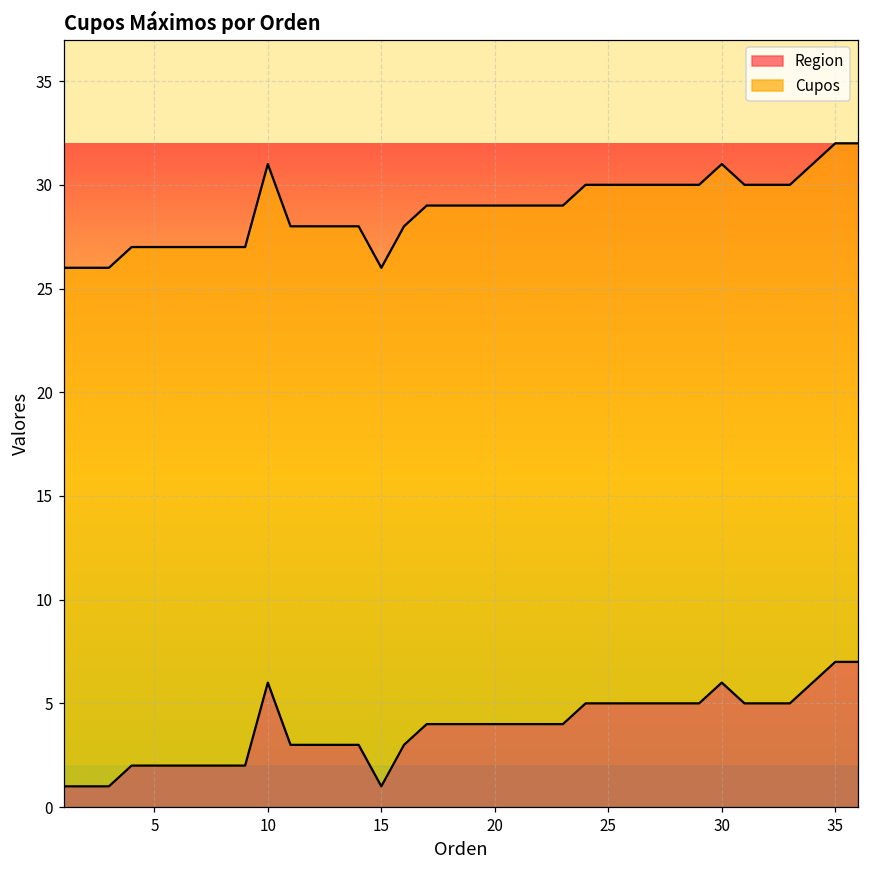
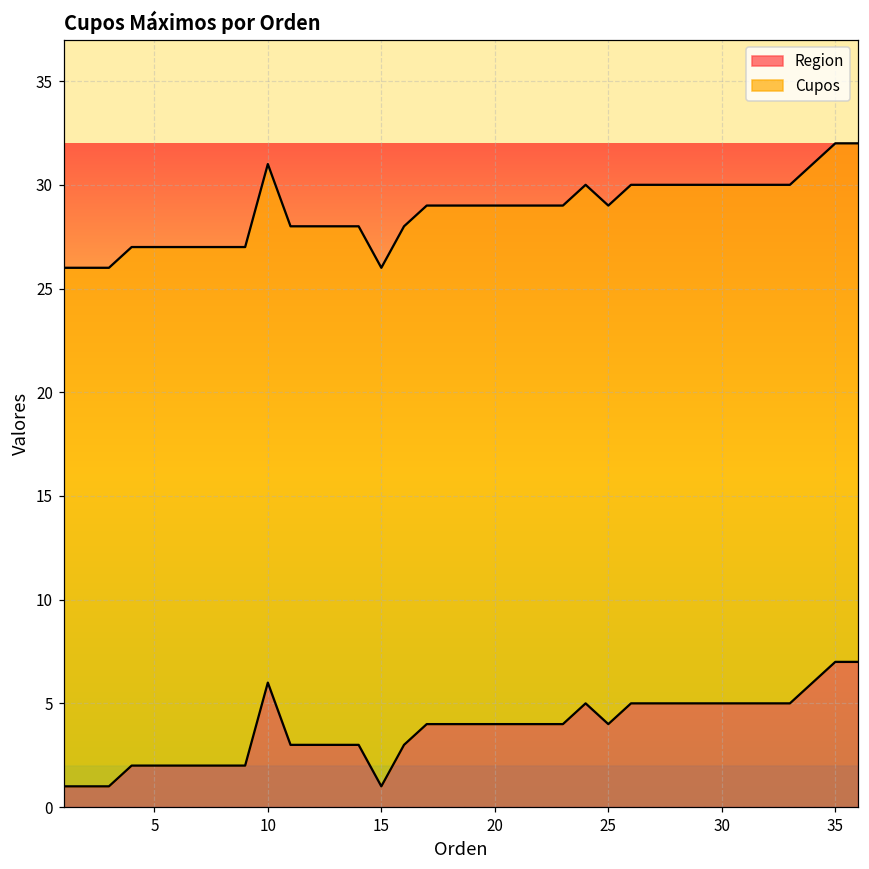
  {
    "Region": {
      "10": 6,
      "20": 4,
-     "25": 5,
-     "30": 6,
+     "25": 4,
+     "30": 5,
      "35": 7
    },
    "Cupos": {
      "5": 27,
      "10": 31,
      "15": 26,
      "20": 29,
      "35": 32
    }
  }
